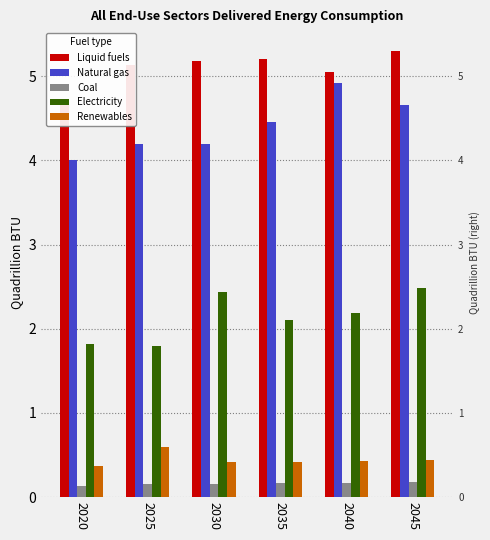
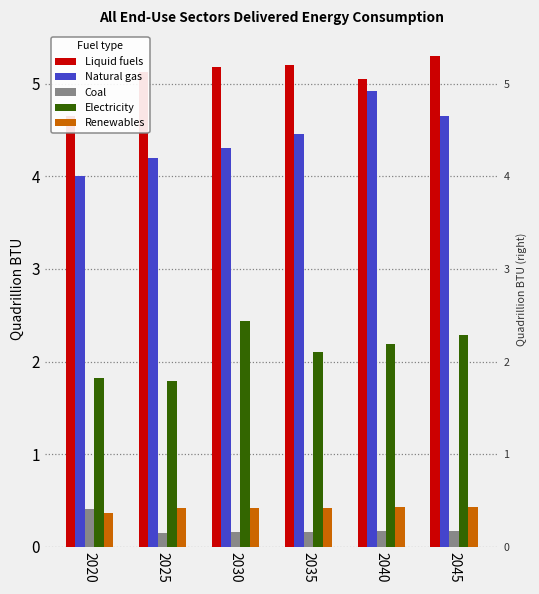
  {
    "Liquid fuels": {
      "2030": 5.2,
      "2035": 5.2,
      "2040": 5.0,
      "2045": 5.3
    },
    "Natural gas": {
      "2020": 4.0,
      "2025": 4.2,
-     "2030": 4.2,
+     "2030": 4.3,
      "2035": 4.5,
      "2040": 4.9,
      "2045": 4.7
    },
    "Coal": {
-     "2020": 0.1,
+     "2020": 0.4,
      "2025": 0.2,
      "2030": 0.2,
      "2035": 0.2,
      "2040": 0.2,
      "2045": 0.2
    },
    "Electricity": {
      "2020": 1.8,
      "2025": 1.8,
      "2030": 2.4,
      "2035": 2.1,
      "2040": 2.2,
-     "2045": 2.5
+     "2045": 2.3
    },
    "Renewables": {
      "2020": 0.4,
-     "2025": 0.6,
+     "2025": 0.4,
      "2030": 0.4,
      "2035": 0.4,
      "2040": 0.4,
      "2045": 0.4
    }
  }
